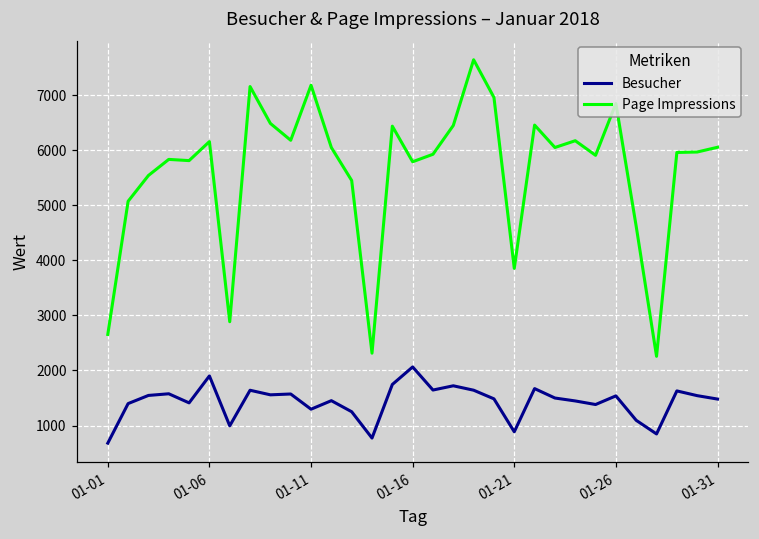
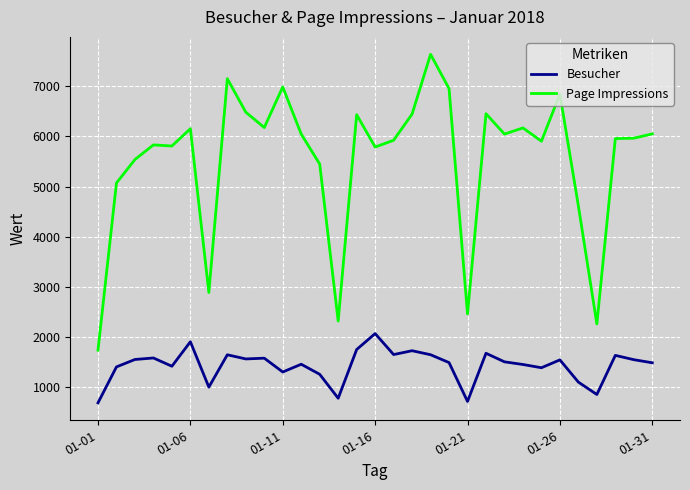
  {
    "Besucher": {
      "01-01": 700,
      "01-06": 1900,
      "01-11": 1300,
      "01-16": 2100,
-     "01-21": 900,
+     "01-21": 700,
      "01-26": 1500,
      "01-31": 1500
    },
    "Page Impressions": {
-     "01-01": 2700,
+     "01-01": 1700,
      "01-06": 6200,
-     "01-11": 7200,
+     "01-11": 7000,
      "01-16": 5800,
-     "01-21": 3900,
+     "01-21": 2500,
      "01-31": 6100
    }
  }
